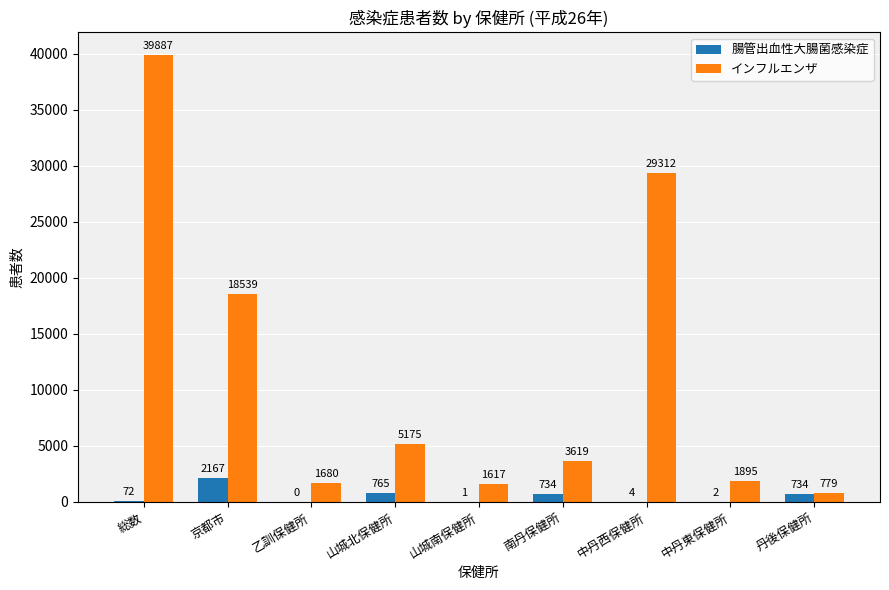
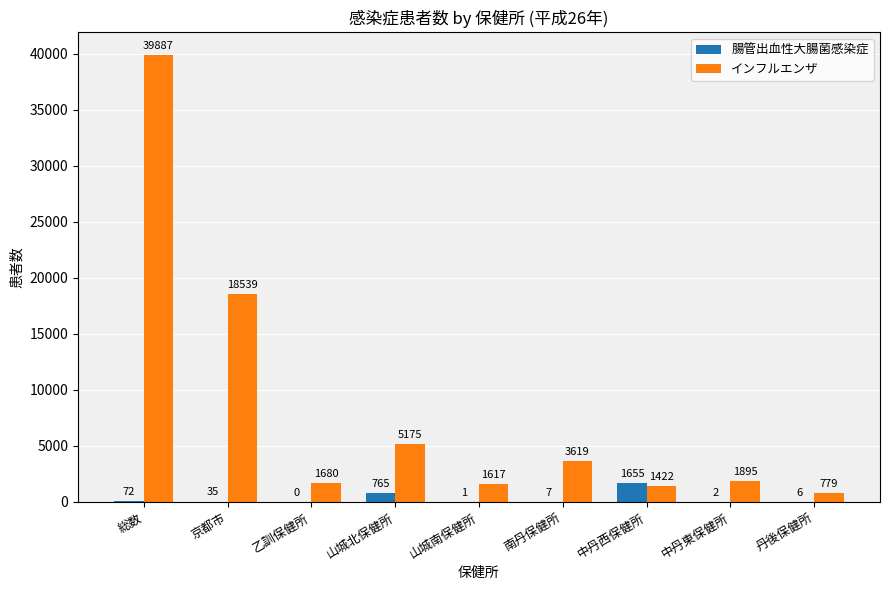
  {
    "腸管出血性大腸菌感染症": {
      "総数": 72,
-     "京都市": 2167,
+     "京都市": 35,
      "乙訓保健所": 0,
      "山城北保健所": 765,
      "山城南保健所": 1,
-     "南丹保健所": 734,
-     "中丹西保健所": 4,
+     "南丹保健所": 7,
+     "中丹西保健所": 1655,
      "中丹東保健所": 2,
-     "丹後保健所": 734
+     "丹後保健所": 6
    },
    "インフルエンザ": {
      "総数": 39887,
      "京都市": 18539,
      "乙訓保健所": 1680,
      "山城北保健所": 5175,
      "山城南保健所": 1617,
      "南丹保健所": 3619,
-     "中丹西保健所": 29312,
+     "中丹西保健所": 1422,
      "中丹東保健所": 1895,
      "丹後保健所": 779
    }
  }
